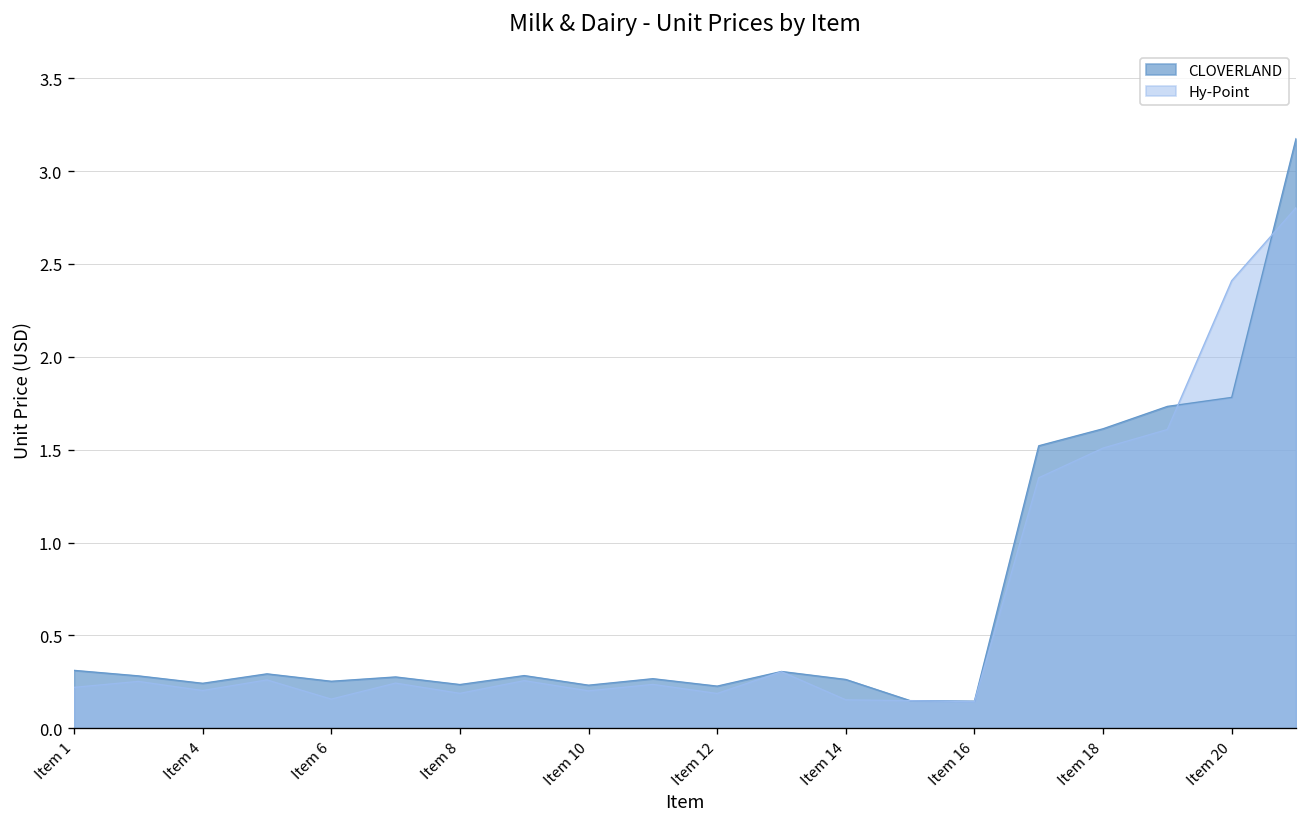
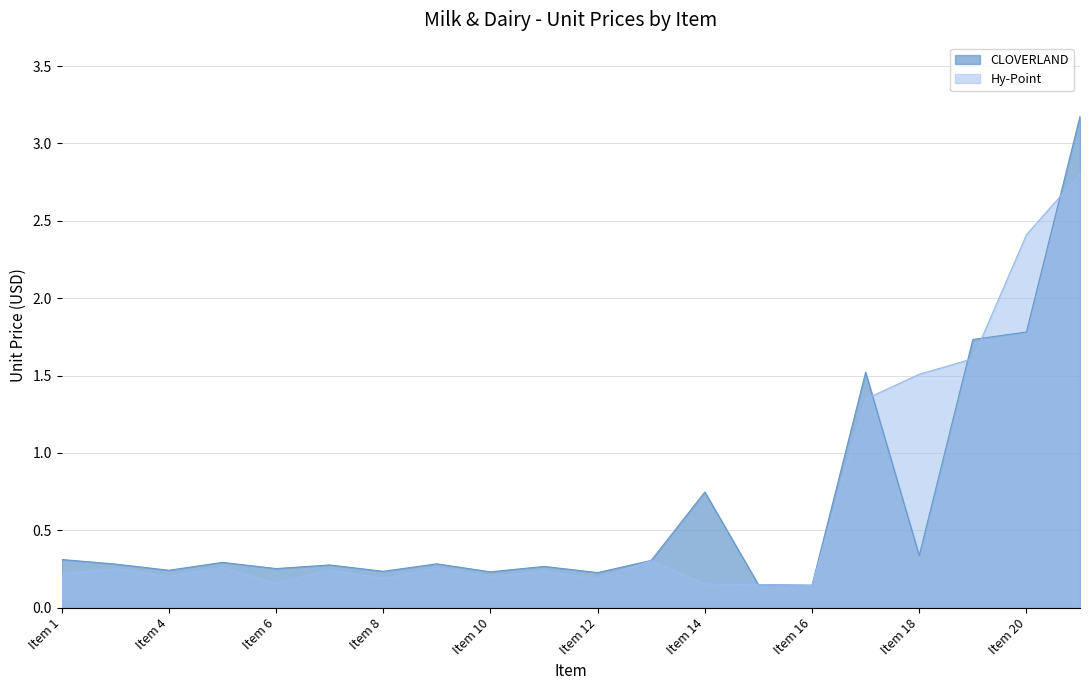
  {
    "CLOVERLAND": {
      "Item 1": 0.31,
      "Item 4": 0.24,
      "Item 6": 0.25,
      "Item 8": 0.24,
      "Item 10": 0.23,
      "Item 12": 0.23,
-     "Item 14": 0.26,
-     "Item 18": 1.61,
+     "Item 14": 0.75,
+     "Item 18": 0.34,
      "Item 20": 1.78
    },
    "Hy-Point": {
      "Item 1": 0.22,
      "Item 4": 0.20,
      "Item 6": 0.16,
      "Item 8": 0.19,
      "Item 10": 0.20,
      "Item 12": 0.19,
      "Item 14": 0.15,
      "Item 18": 1.51,
      "Item 20": 2.41
    }
  }
